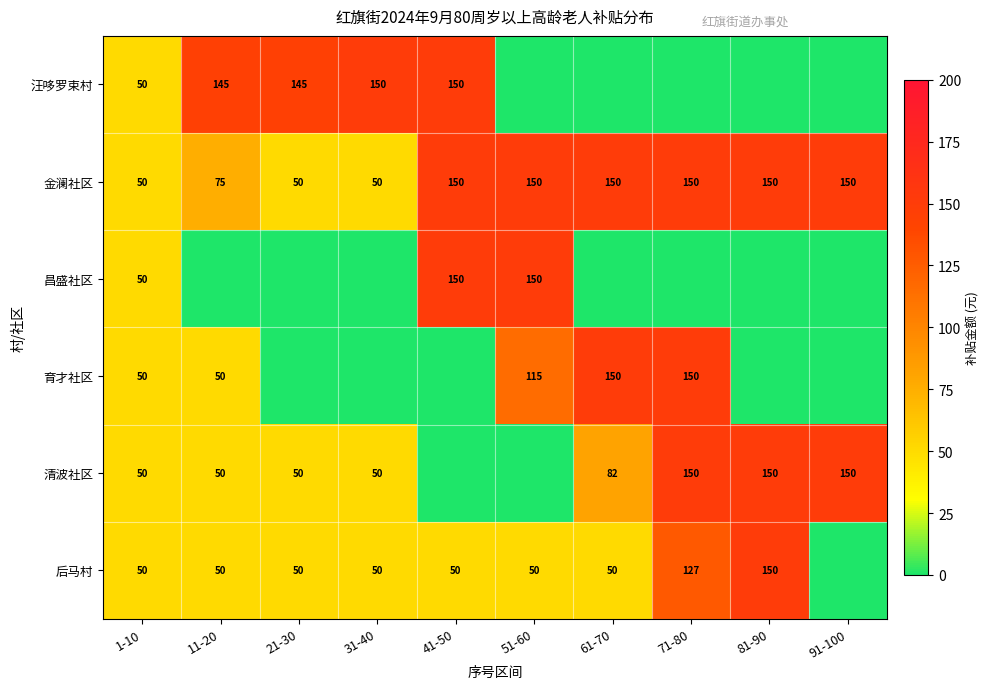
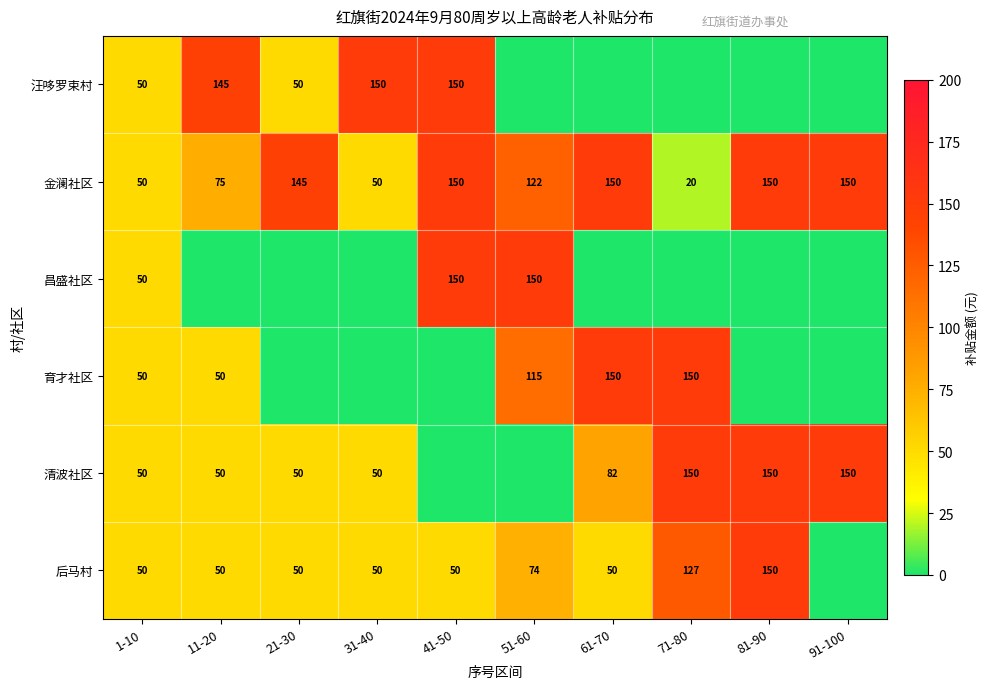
  {
    "汪哆罗束村": {
      "1-10": 50,
      "11-20": 145,
-     "21-30": 145,
+     "21-30": 50,
      "31-40": 150,
      "41-50": 150
    },
    "金澜社区": {
      "1-10": 50,
      "11-20": 75,
-     "21-30": 50,
+     "21-30": 145,
      "31-40": 50,
      "41-50": 150,
-     "51-60": 150,
+     "51-60": 122,
      "61-70": 150,
-     "71-80": 150,
+     "71-80": 20,
      "81-90": 150,
      "91-100": 150
    },
    "昌盛社区": {
      "1-10": 50,
      "41-50": 150,
      "51-60": 150
    },
    "育才社区": {
      "1-10": 50,
      "11-20": 50,
      "51-60": 115,
      "61-70": 150,
      "71-80": 150
    },
    "清波社区": {
      "1-10": 50,
      "11-20": 50,
      "21-30": 50,
      "31-40": 50,
      "61-70": 82,
      "71-80": 150,
      "81-90": 150,
      "91-100": 150
    },
    "后马村": {
      "1-10": 50,
      "11-20": 50,
      "21-30": 50,
      "31-40": 50,
      "41-50": 50,
-     "51-60": 50,
+     "51-60": 74,
      "61-70": 50,
      "71-80": 127,
      "81-90": 150
    }
  }
